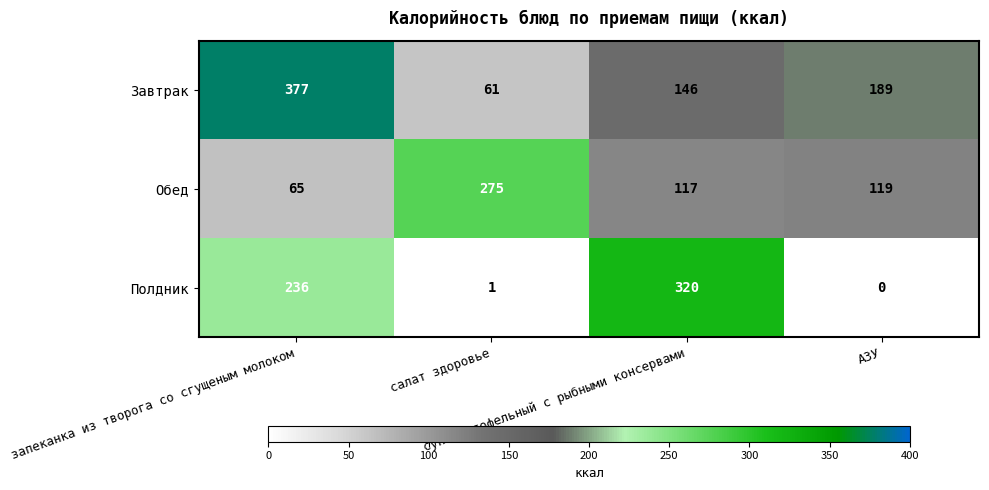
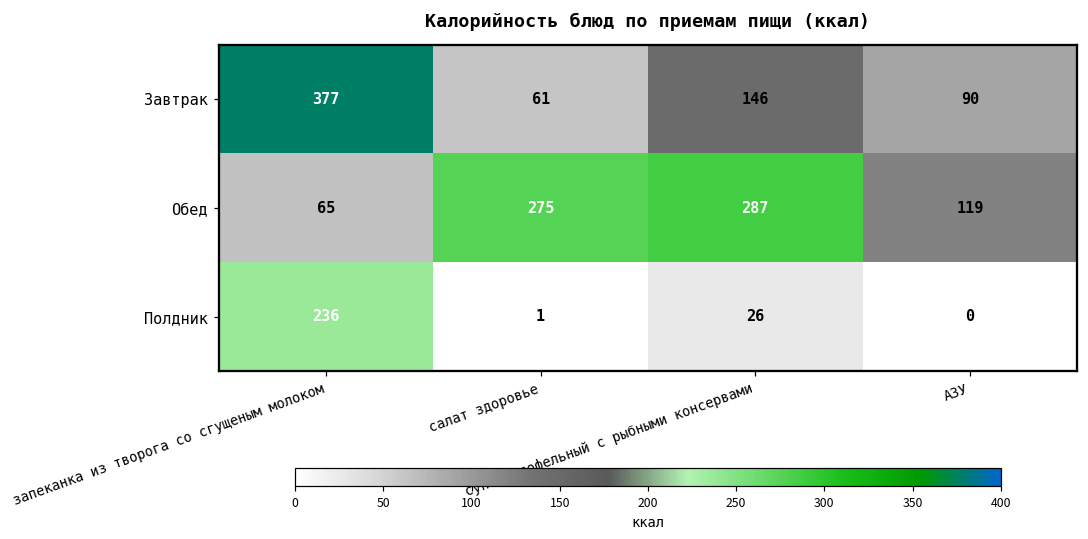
  {
    "Завтрак": {
      "запеканка из творога со сгущеным молоком": 377,
      "салат здоровье": 61,
      "суп картофельный с рыбными консервами": 146,
-     "АЗУ": 189
+     "АЗУ": 90
    },
    "Обед": {
      "запеканка из творога со сгущеным молоком": 65,
      "салат здоровье": 275,
-     "суп картофельный с рыбными консервами": 117,
+     "суп картофельный с рыбными консервами": 287,
      "АЗУ": 119
    },
    "Полдник": {
      "запеканка из творога со сгущеным молоком": 236,
      "салат здоровье": 1,
-     "суп картофельный с рыбными консервами": 320,
+     "суп картофельный с рыбными консервами": 26,
      "АЗУ": 0
    }
  }
